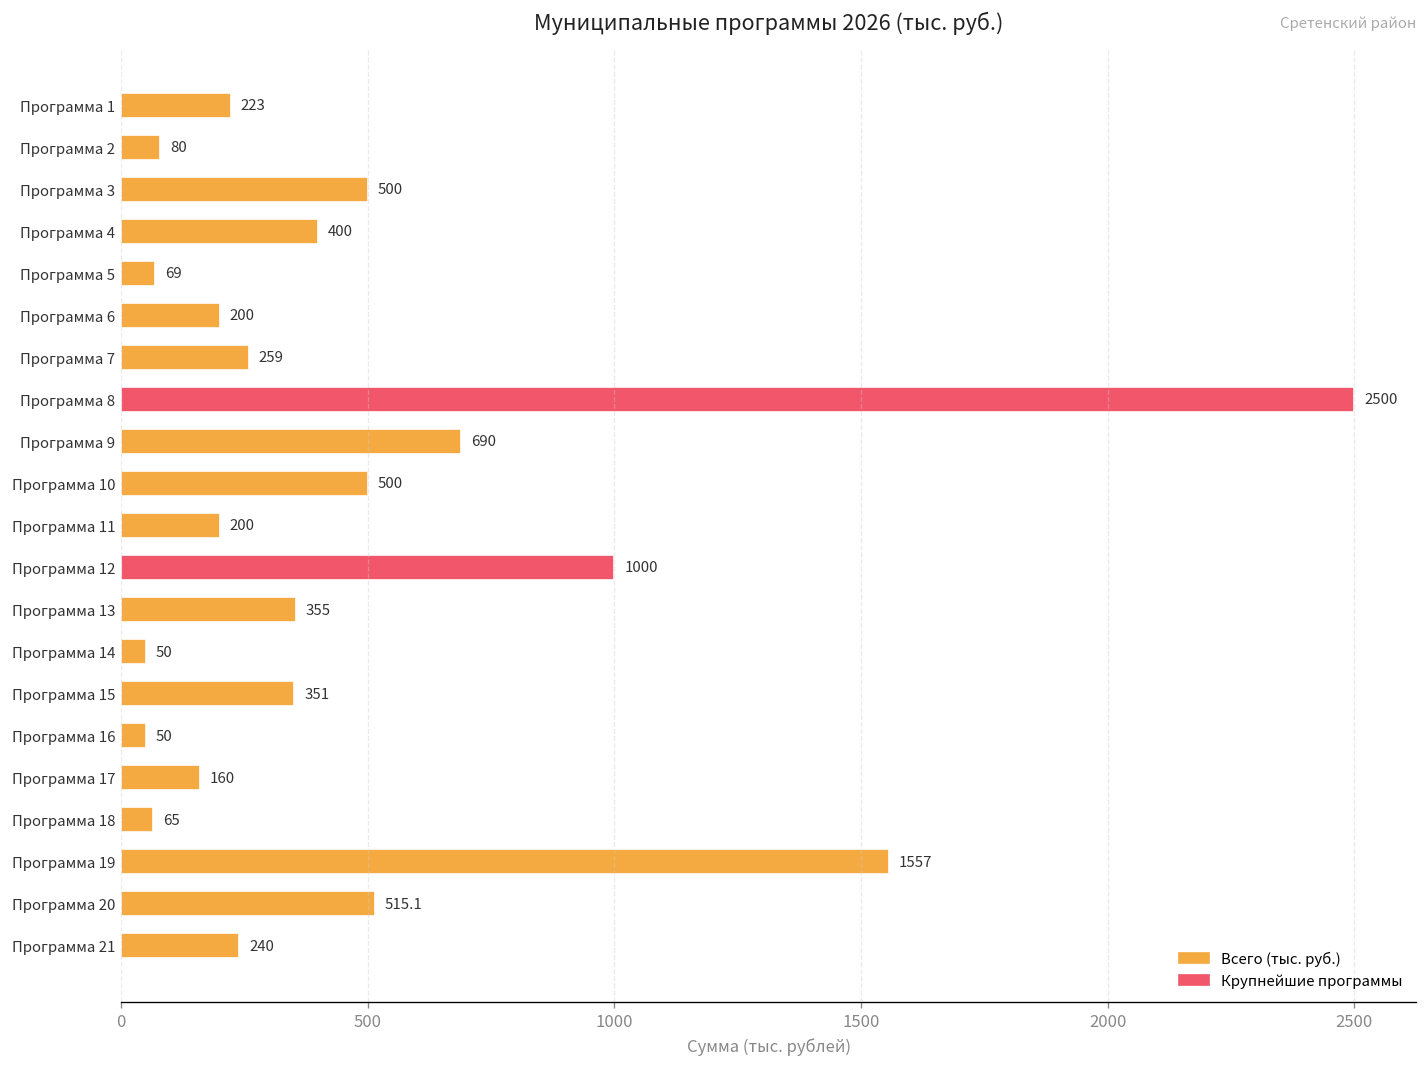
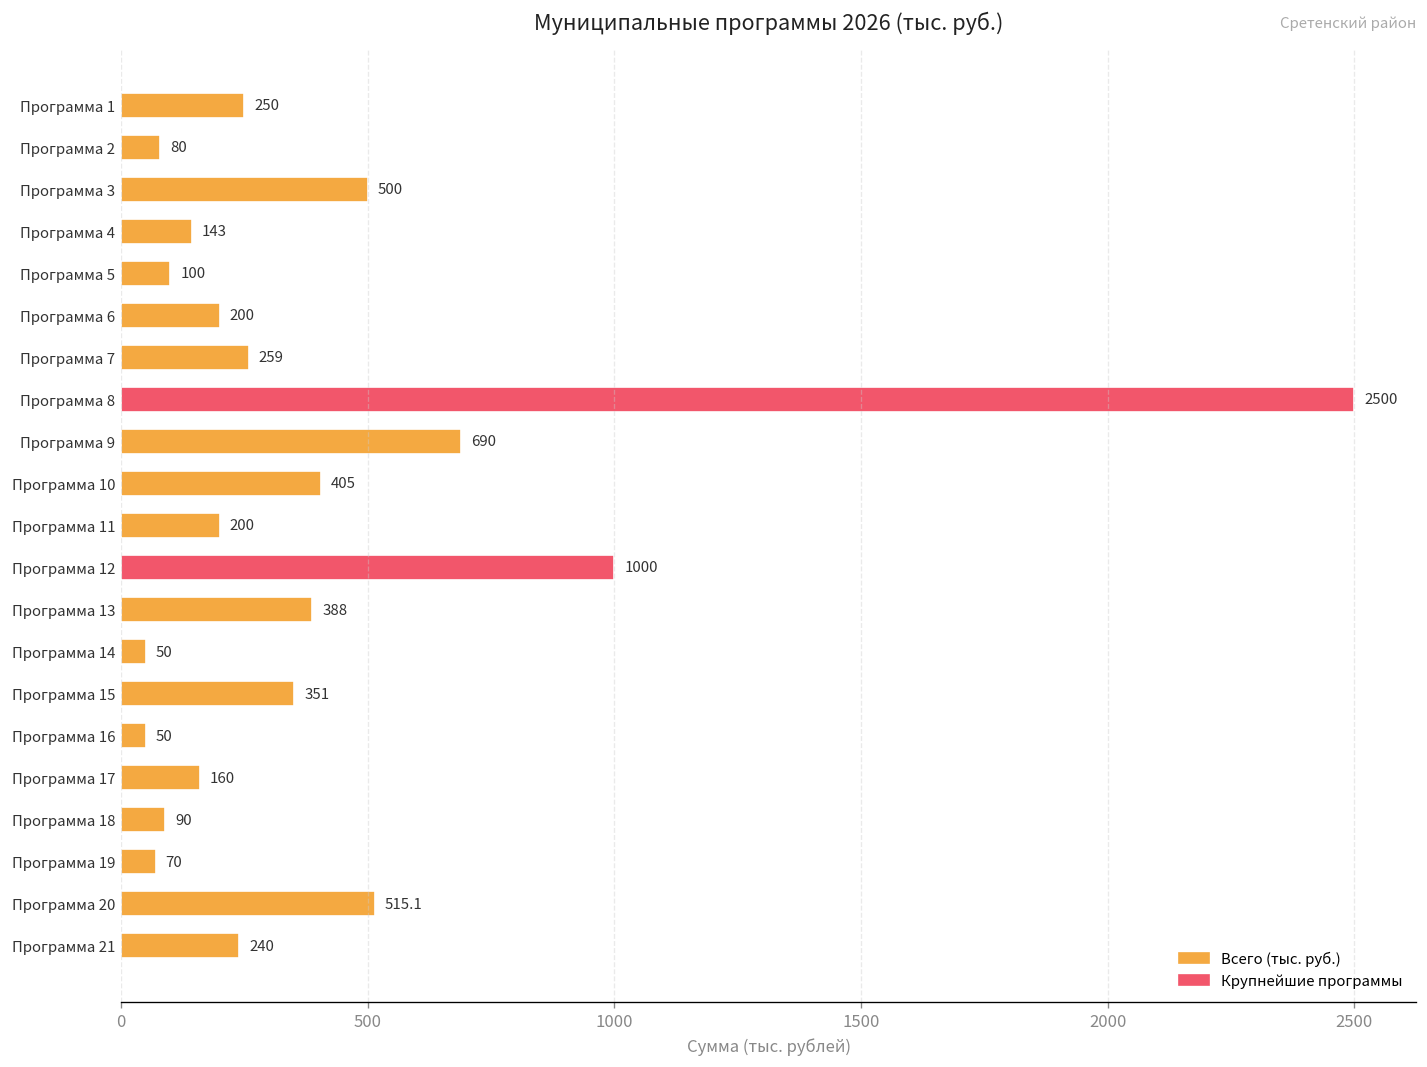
  {
-   "Программа 1": 223,
+   "Программа 1": 250,
    "Программа 2": 80,
    "Программа 3": 500,
-   "Программа 4": 400,
-   "Программа 5": 69,
+   "Программа 4": 143,
+   "Программа 5": 100,
    "Программа 6": 200,
    "Программа 7": 259,
    "Программа 8": 2500,
    "Программа 9": 690,
-   "Программа 10": 500,
+   "Программа 10": 405,
    "Программа 11": 200,
    "Программа 12": 1000,
-   "Программа 13": 355,
+   "Программа 13": 388,
    "Программа 14": 50,
    "Программа 15": 351,
    "Программа 16": 50,
    "Программа 17": 160,
-   "Программа 18": 65,
-   "Программа 19": 1557,
+   "Программа 18": 90,
+   "Программа 19": 70,
    "Программа 20": 515.1,
    "Программа 21": 240
  }
